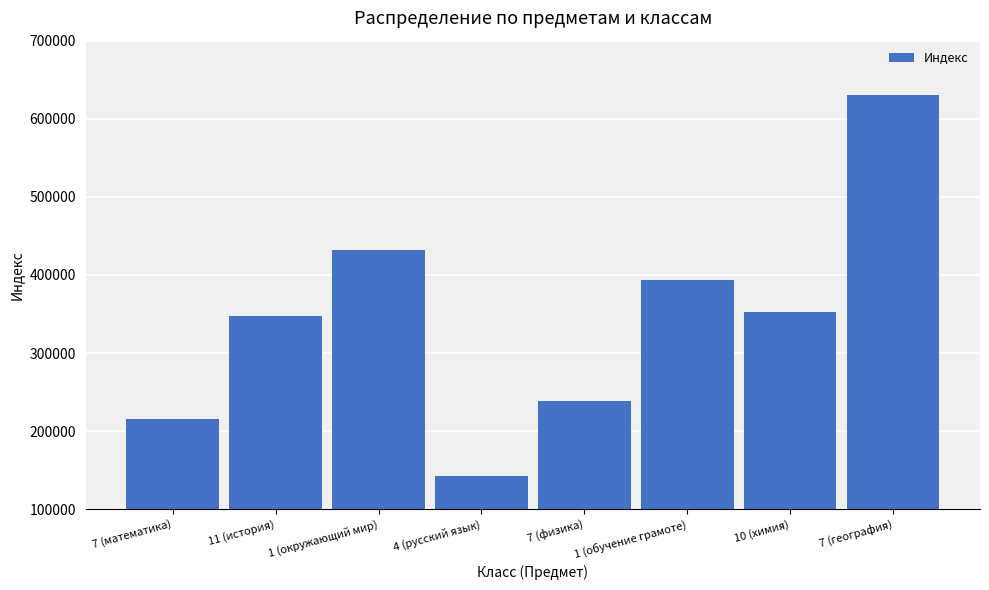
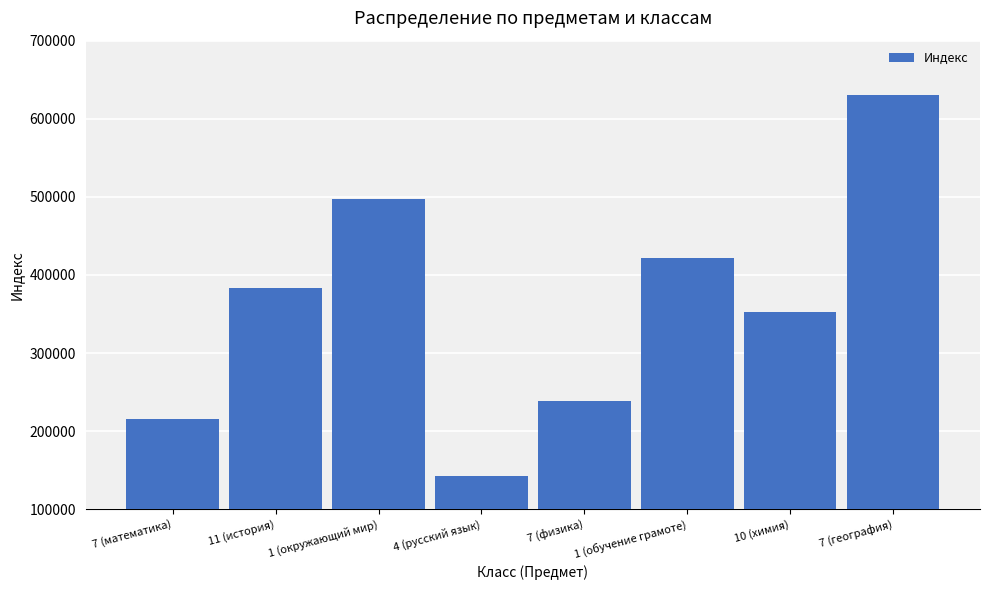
  {
    "7 (математика)": 220000,
-   "11 (история)": 350000,
-   "1 (окружающий мир)": 430000,
+   "11 (история)": 380000,
+   "1 (окружающий мир)": 500000,
    "4 (русский язык)": 140000,
    "7 (физика)": 240000,
-   "1 (обучение грамоте)": 390000,
+   "1 (обучение грамоте)": 420000,
    "10 (химия)": 350000,
    "7 (география)": 630000
  }
